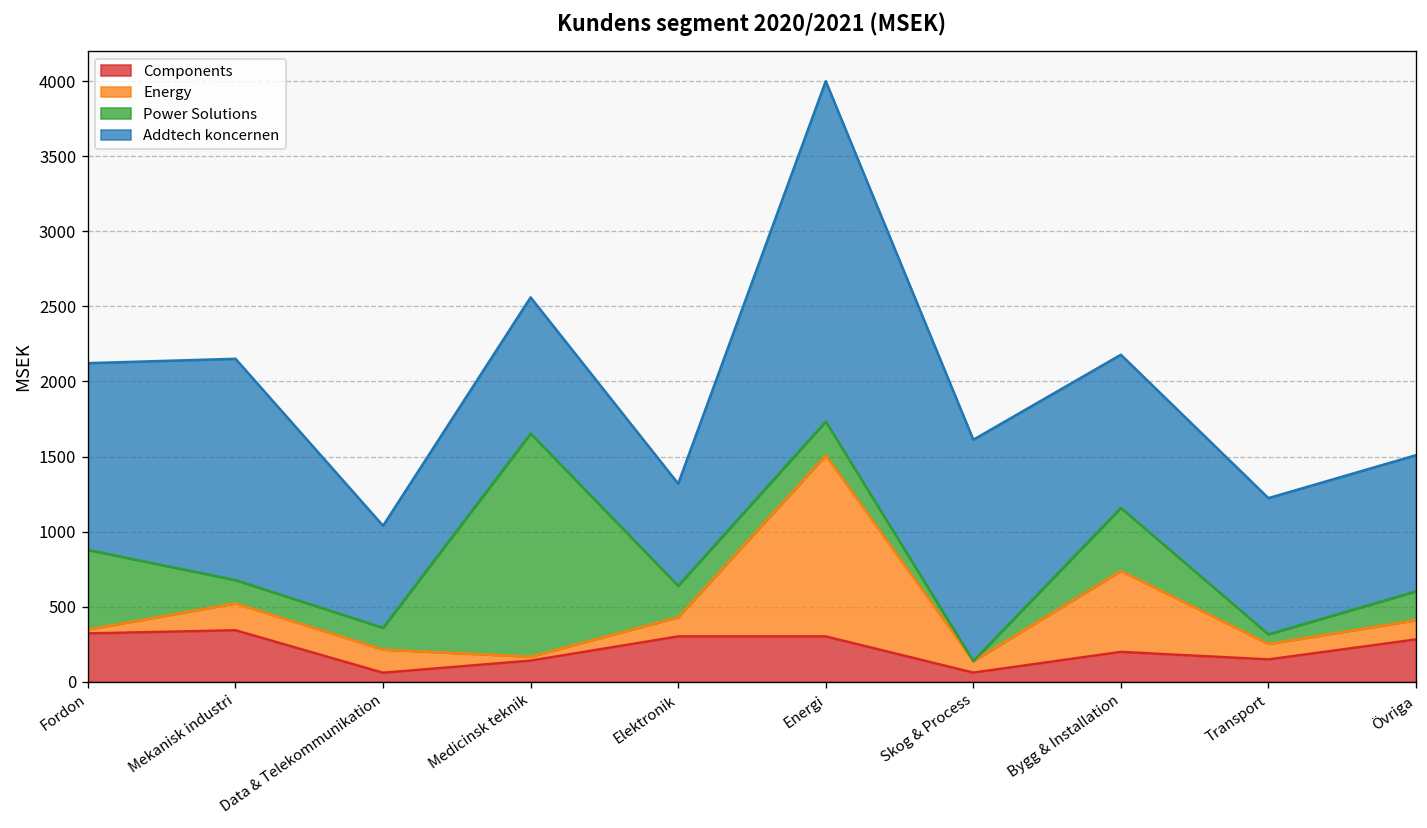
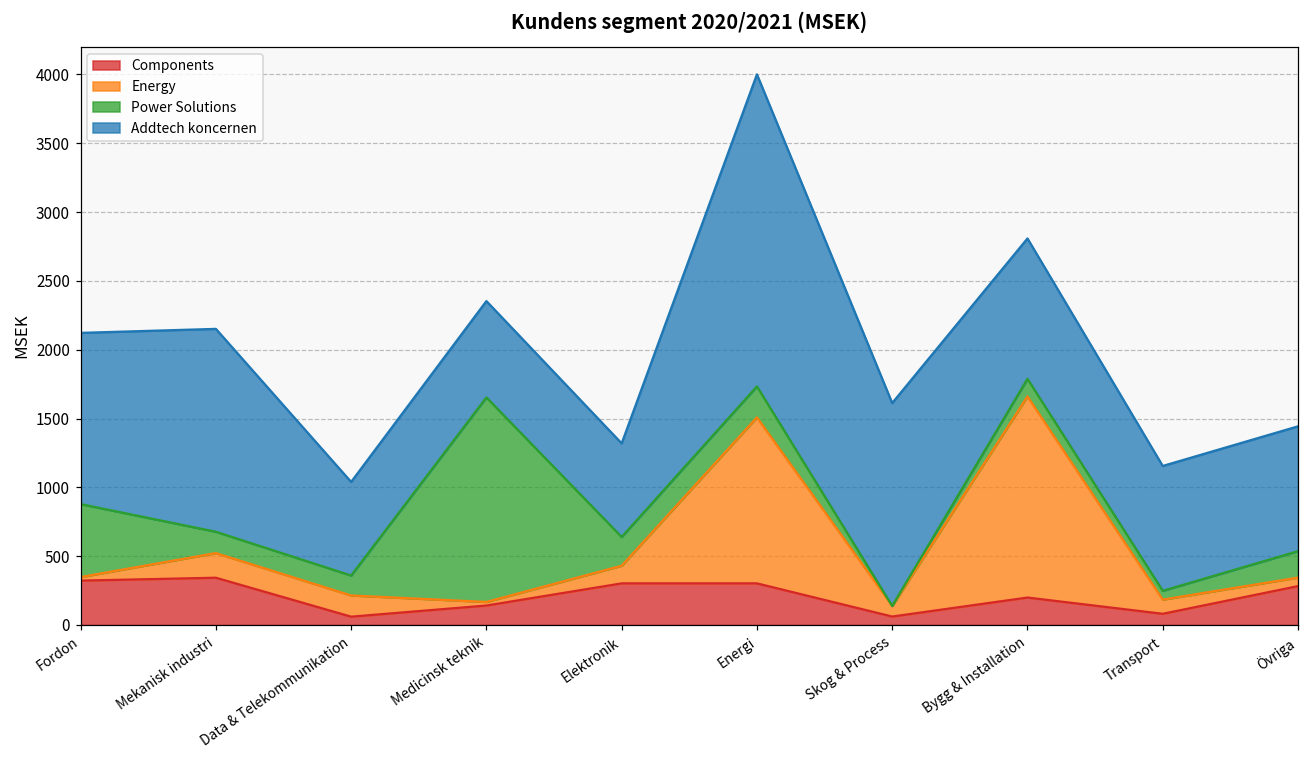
  {
    "Components": {
      "Fordon": 320,
      "Mekanisk industri": 340,
      "Data & Telekommunikation": 60,
      "Medicinsk teknik": 140,
      "Elektronik": 300,
      "Energi": 300,
      "Skog & Process": 60,
      "Bygg & Installation": 200,
-     "Transport": 150,
+     "Transport": 80,
      "Övriga": 280
    },
    "Energy": {
      "Fordon": 30,
      "Mekanisk industri": 180,
      "Data & Telekommunikation": 150,
      "Medicinsk teknik": 30,
      "Elektronik": 130,
      "Energi": 1210,
-     "Bygg & Installation": 540,
+     "Bygg & Installation": 1460,
      "Transport": 100,
-     "Övriga": 130
+     "Övriga": 60
    },
    "Power Solutions": {
      "Fordon": 530,
      "Mekanisk industri": 160,
      "Data & Telekommunikation": 150,
      "Medicinsk teknik": 1490,
      "Elektronik": 210,
      "Energi": 230,
-     "Bygg & Installation": 420,
+     "Bygg & Installation": 130,
      "Transport": 60,
      "Övriga": 190
    },
    "Addtech koncernen": {
      "Fordon": 1240,
      "Mekanisk industri": 1470,
      "Data & Telekommunikation": 680,
-     "Medicinsk teknik": 910,
+     "Medicinsk teknik": 700,
      "Elektronik": 680,
      "Energi": 2270,
      "Skog & Process": 1470,
      "Bygg & Installation": 1020,
      "Transport": 910,
      "Övriga": 910
    }
  }
